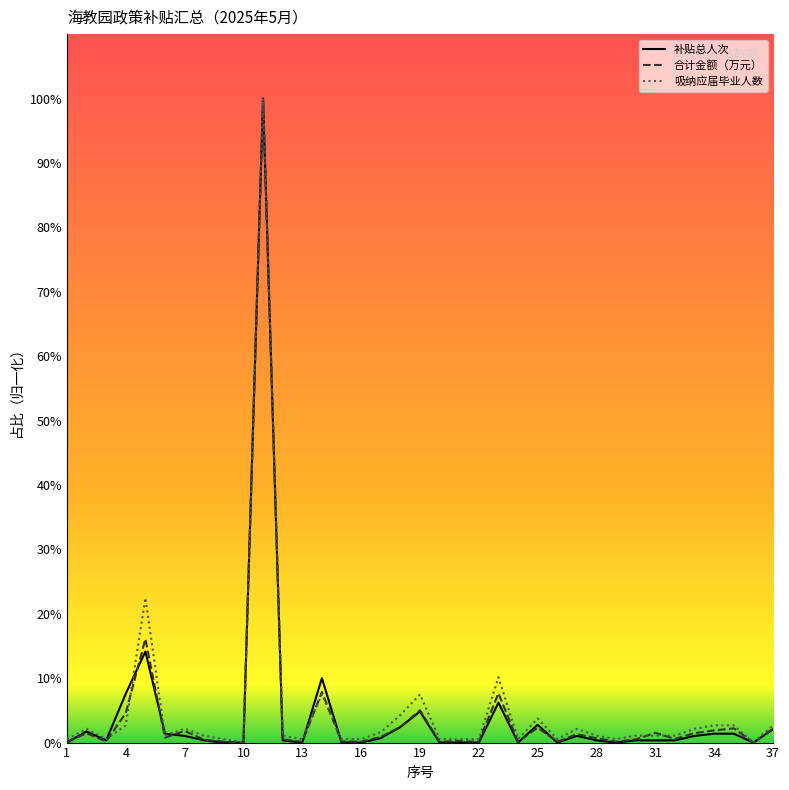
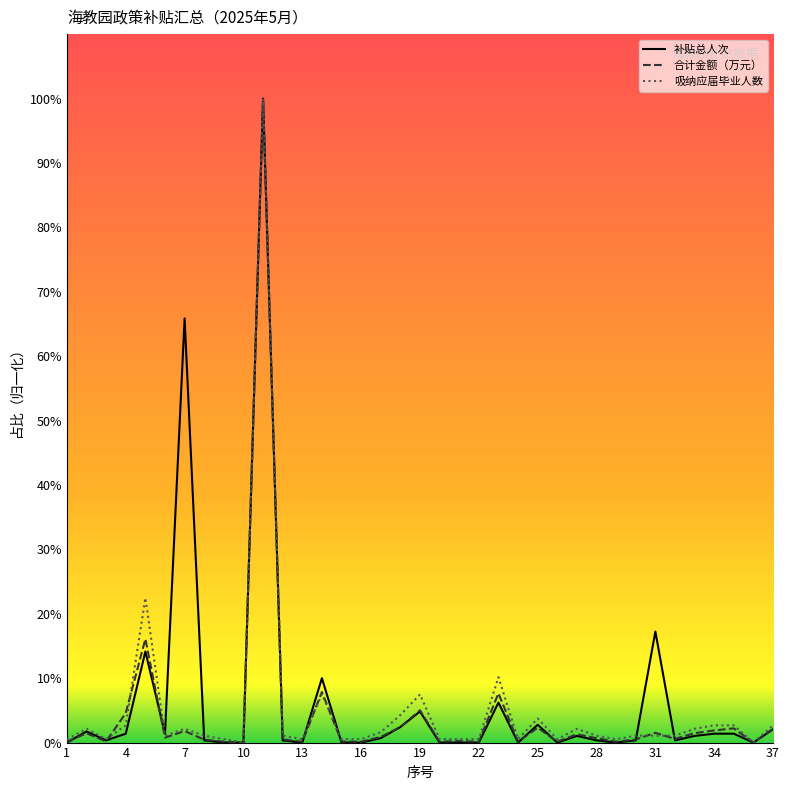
  {
    "补贴总人次": {
-     "4": "8%",
-     "7": "1%",
+     "4": "1%",
+     "7": "66%",
      "25": "3%",
-     "31": "0%",
+     "31": "17%",
      "34": "1%"
    }
  }
